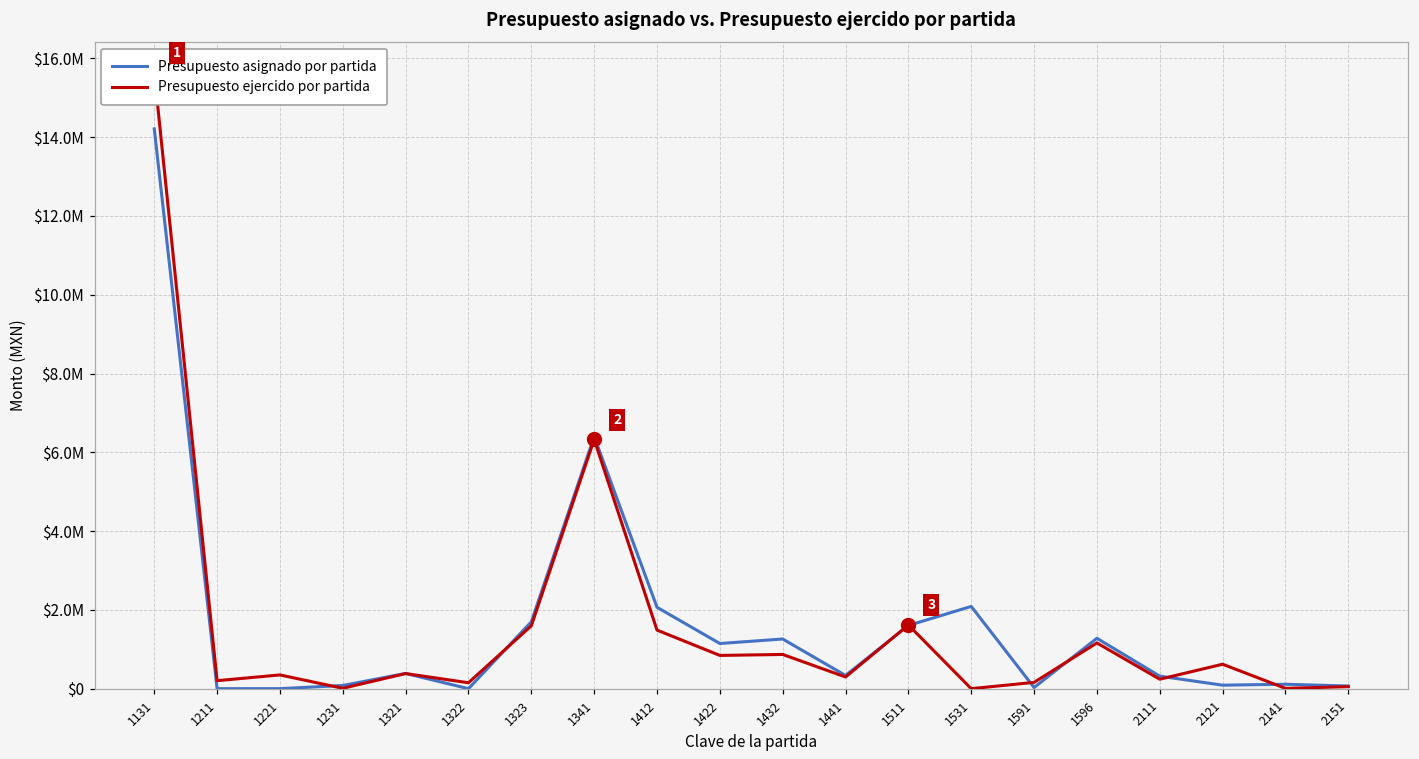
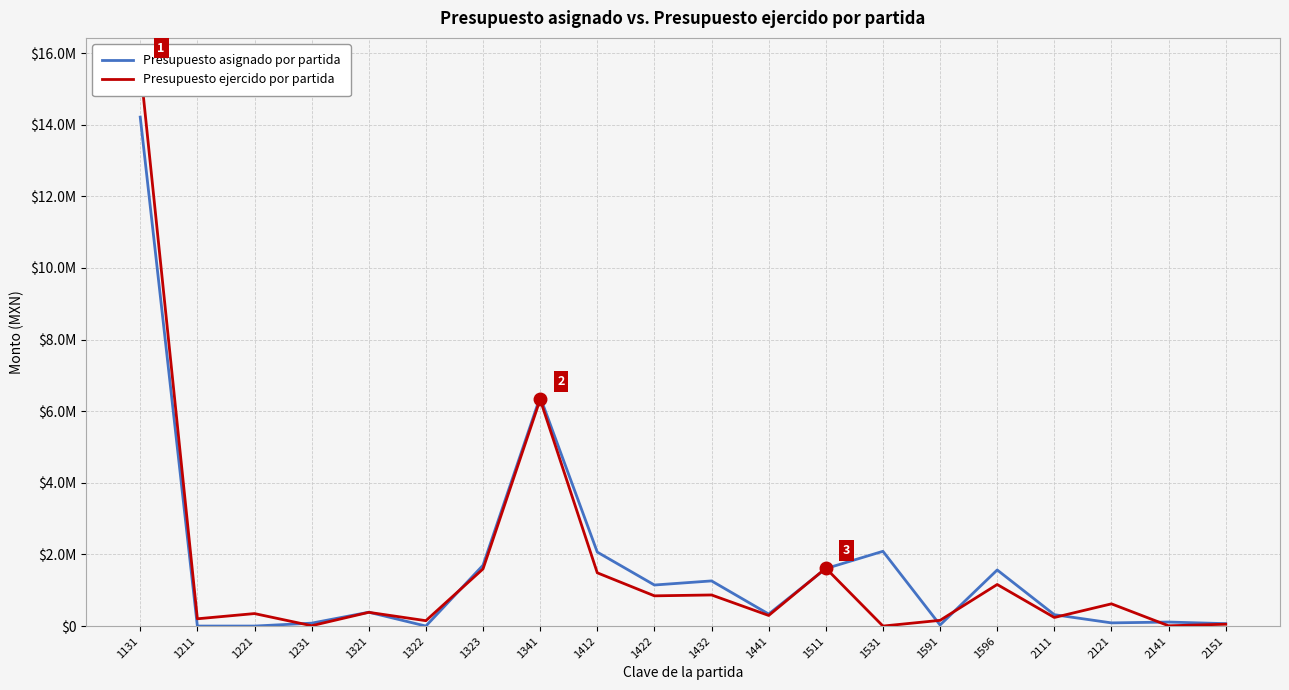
  {
    "Presupuesto asignado por partida": {
      "1131": "$14200000",
      "1211": "$0",
      "1221": "$0",
      "1322": "$0",
      "1323": "$1700000",
      "1412": "$2100000",
      "1422": "$1100000",
      "1432": "$1300000",
      "1531": "$2100000",
      "1591": "$0",
-     "1596": "$1300000",
+     "1596": "$1600000",
      "2111": "$300000",
      "2121": "$100000",
      "2141": "$100000"
    }
  }
